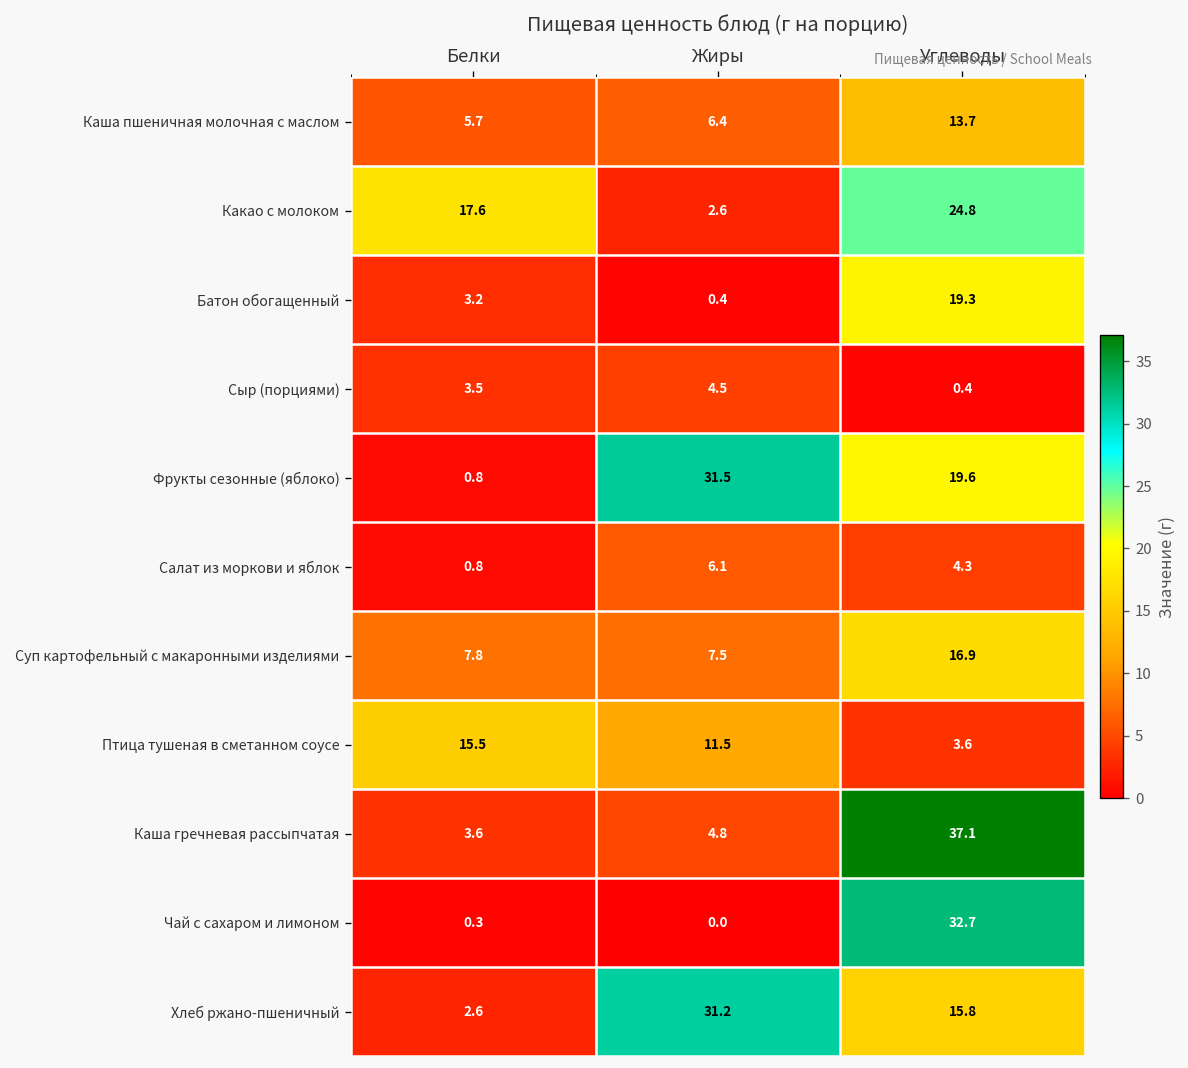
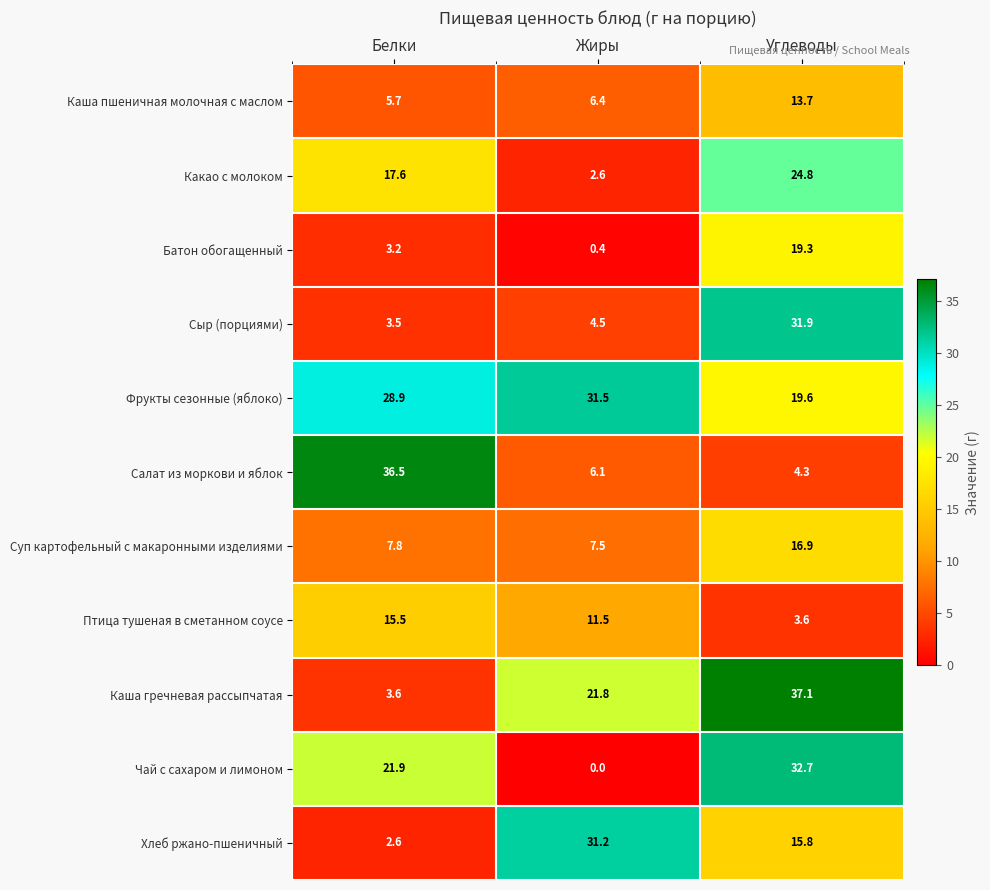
  {
    "Каша пшеничная молочная с маслом": {
      "Белки": 5.7,
      "Жиры": 6.4,
      "Углеводы": 13.7
    },
    "Какао с молоком": {
      "Белки": 17.6,
      "Жиры": 2.6,
      "Углеводы": 24.8
    },
    "Батон обогащенный": {
      "Белки": 3.2,
      "Жиры": 0.4,
      "Углеводы": 19.3
    },
    "Сыр (порциями)": {
      "Белки": 3.5,
      "Жиры": 4.5,
-     "Углеводы": 0.4
+     "Углеводы": 31.9
    },
    "Фрукты сезонные (яблоко)": {
-     "Белки": 0.8,
+     "Белки": 28.9,
      "Жиры": 31.5,
      "Углеводы": 19.6
    },
    "Салат из моркови и яблок": {
-     "Белки": 0.8,
+     "Белки": 36.5,
      "Жиры": 6.1,
      "Углеводы": 4.3
    },
    "Суп картофельный с макаронными изделиями": {
      "Белки": 7.8,
      "Жиры": 7.5,
      "Углеводы": 16.9
    },
    "Птица тушеная в сметанном соусе": {
      "Белки": 15.5,
      "Жиры": 11.5,
      "Углеводы": 3.6
    },
    "Каша гречневая рассыпчатая": {
      "Белки": 3.6,
-     "Жиры": 4.8,
+     "Жиры": 21.8,
      "Углеводы": 37.1
    },
    "Чай с сахаром и лимоном": {
-     "Белки": 0.3,
+     "Белки": 21.9,
      "Жиры": 0.0,
      "Углеводы": 32.7
    },
    "Хлеб ржано-пшеничный": {
      "Белки": 2.6,
      "Жиры": 31.2,
      "Углеводы": 15.8
    }
  }
